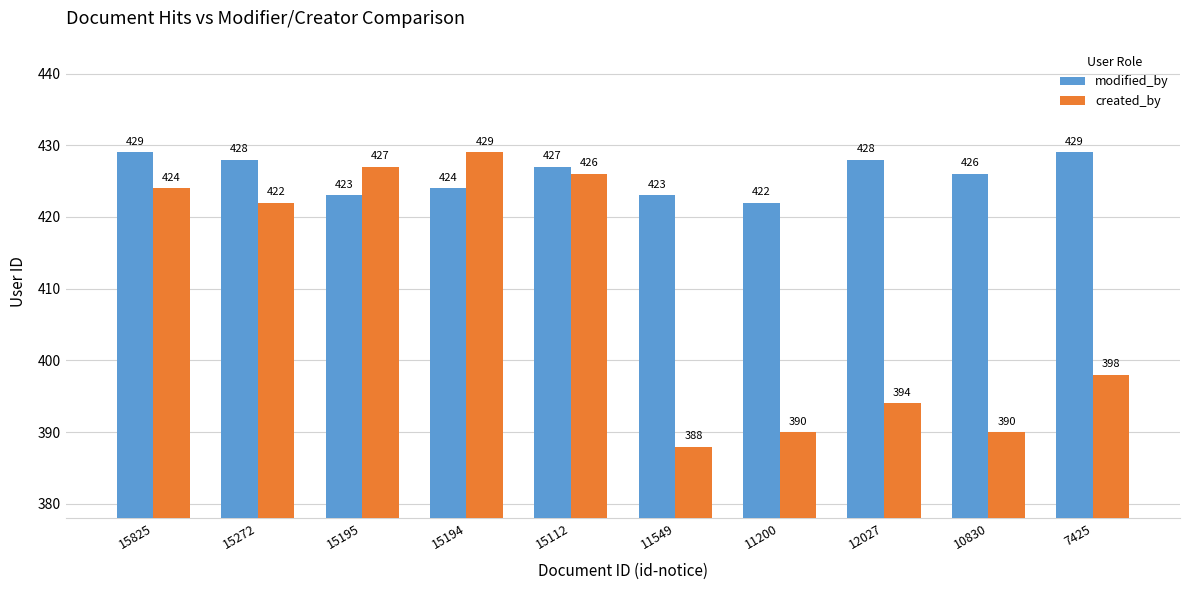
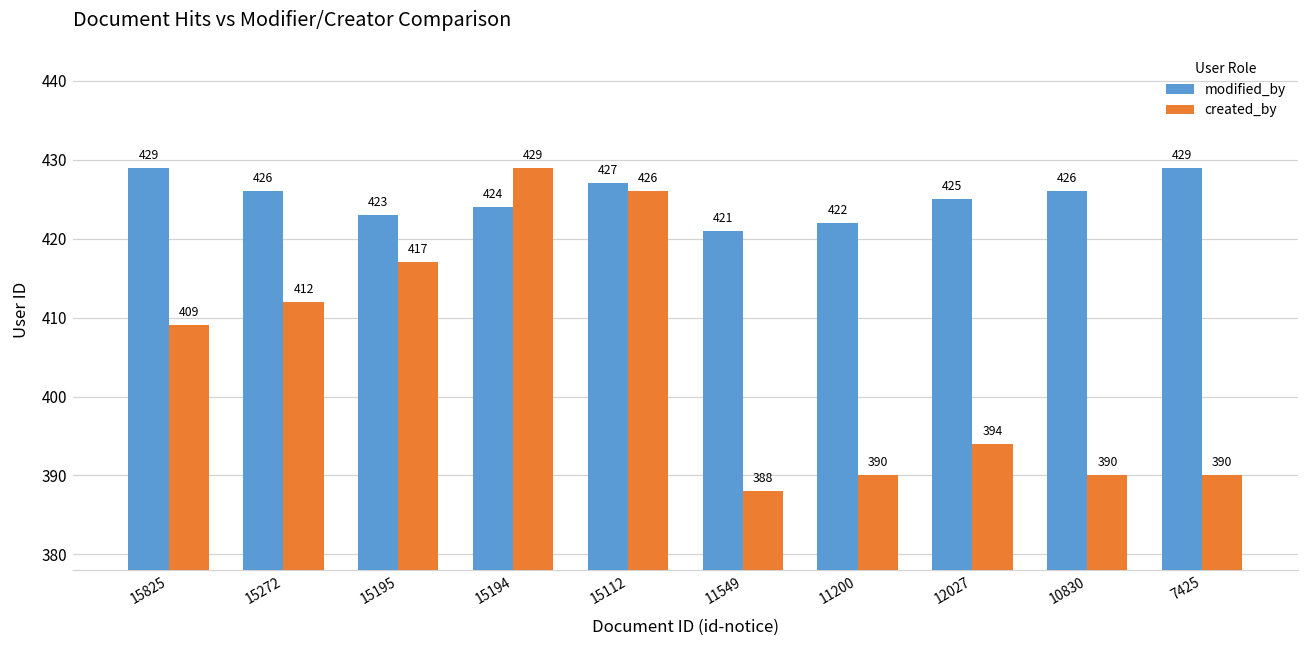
  {
    "modified_by": {
      "15825": 429,
-     "15272": 428,
+     "15272": 426,
      "15195": 423,
      "15194": 424,
      "15112": 427,
-     "11549": 423,
+     "11549": 421,
      "11200": 422,
-     "12027": 428,
+     "12027": 425,
      "10830": 426,
      "7425": 429
    },
    "created_by": {
-     "15825": 424,
-     "15272": 422,
-     "15195": 427,
+     "15825": 409,
+     "15272": 412,
+     "15195": 417,
      "15194": 429,
      "15112": 426,
      "11549": 388,
      "11200": 390,
      "12027": 394,
      "10830": 390,
-     "7425": 398
+     "7425": 390
    }
  }
